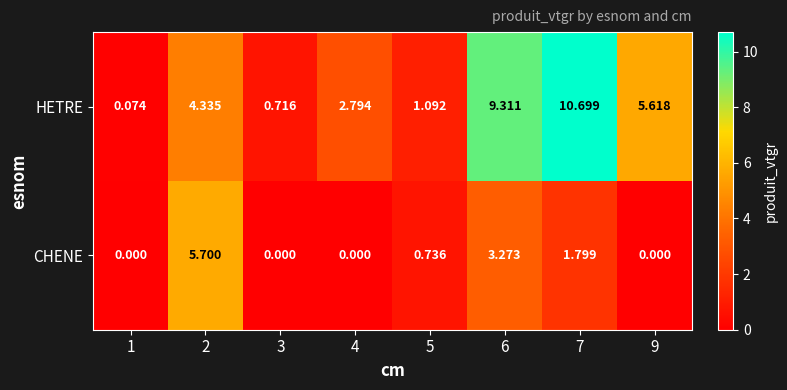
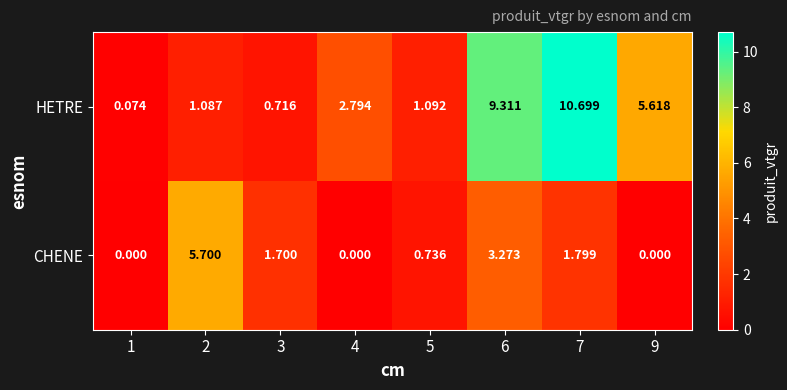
  {
    "HETRE": {
      "1": 0.074,
-     "2": 4.335,
+     "2": 1.087,
      "3": 0.716,
      "4": 2.794,
      "5": 1.092,
      "6": 9.311,
      "7": 10.699,
      "9": 5.618
    },
    "CHENE": {
      "1": 0.000,
      "2": 5.700,
-     "3": 0.000,
+     "3": 1.700,
      "4": 0.000,
      "5": 0.736,
      "6": 3.273,
      "7": 1.799,
      "9": 0.000
    }
  }
